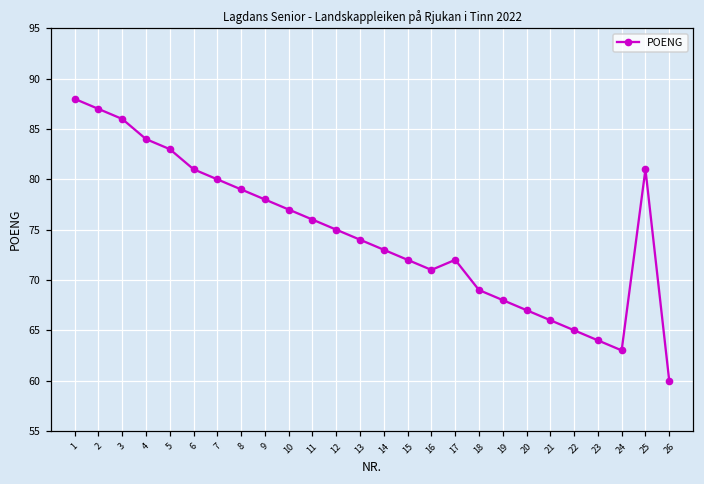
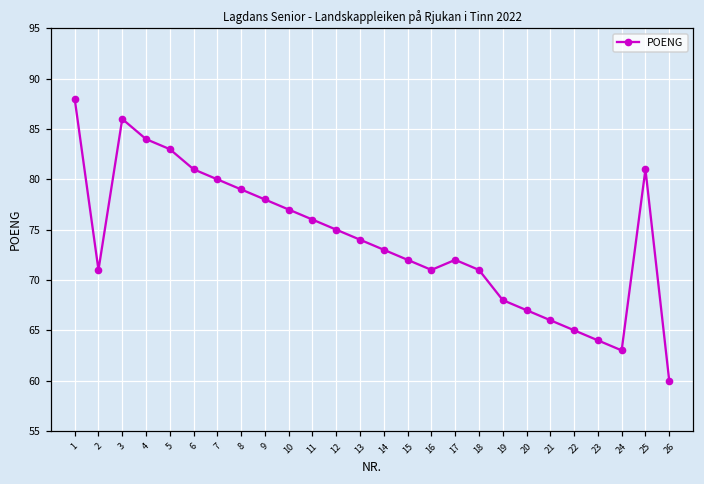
  {
    "1": 88,
-   "2": 87,
+   "2": 71,
    "3": 86,
    "4": 84,
    "5": 83,
    "6": 81,
    "7": 80,
    "8": 79,
    "9": 78,
    "10": 77,
    "11": 76,
    "12": 75,
    "13": 74,
    "14": 73,
    "15": 72,
    "16": 71,
    "17": 72,
-   "18": 69,
+   "18": 71,
    "19": 68,
    "20": 67,
    "21": 66,
    "22": 65,
    "23": 64,
    "24": 63,
    "25": 81,
    "26": 60
  }
